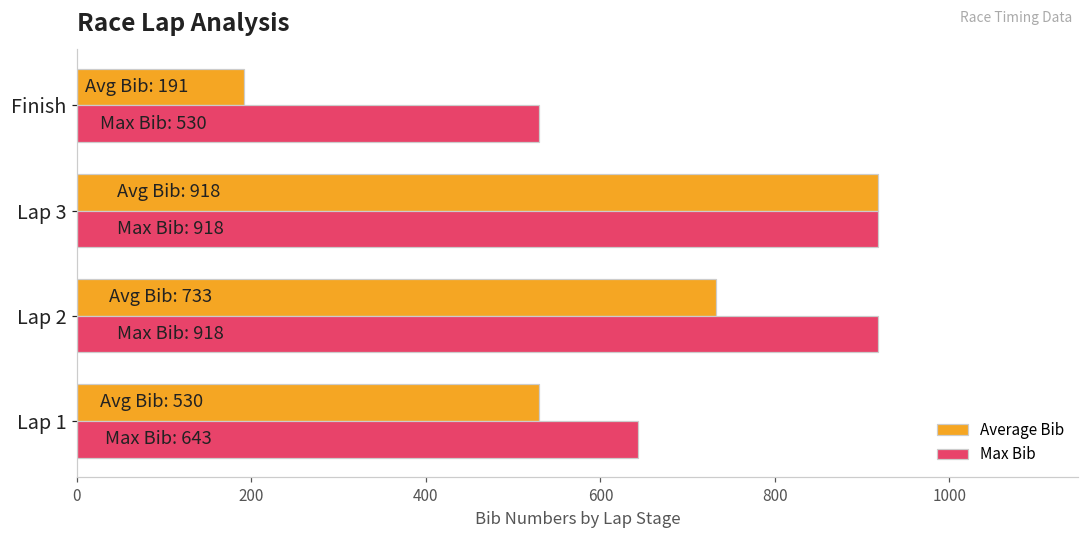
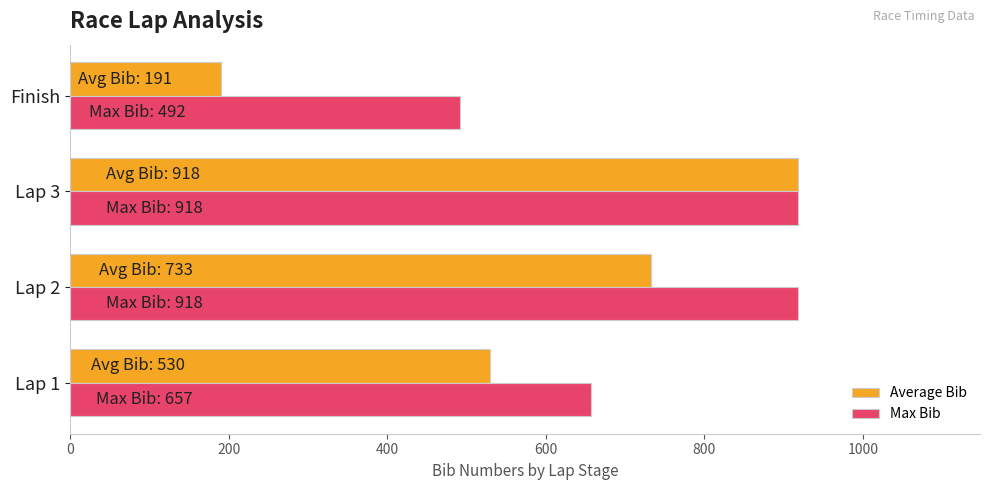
  {
    "Average Bib": {
      "Finish": 191,
      "Lap 3": 918,
      "Lap 2": 733,
      "Lap 1": 530
    },
    "Max Bib": {
-     "Finish": 530,
+     "Finish": 492,
      "Lap 3": 918,
      "Lap 2": 918,
-     "Lap 1": 643
+     "Lap 1": 657
    }
  }
